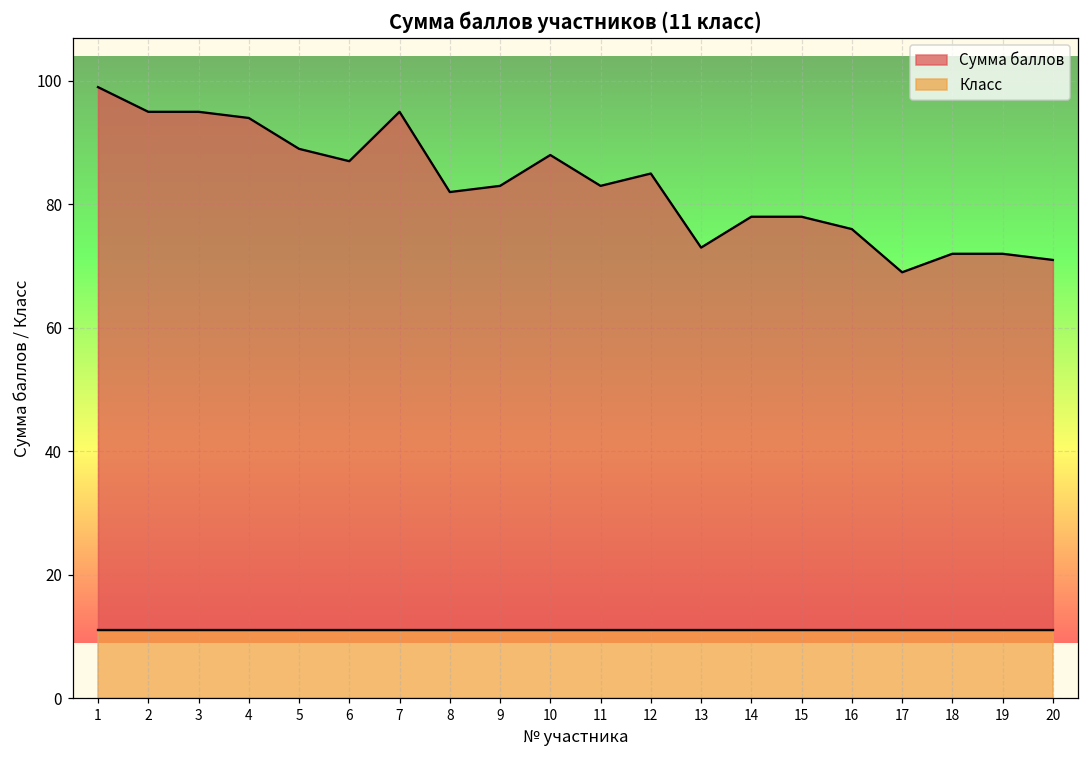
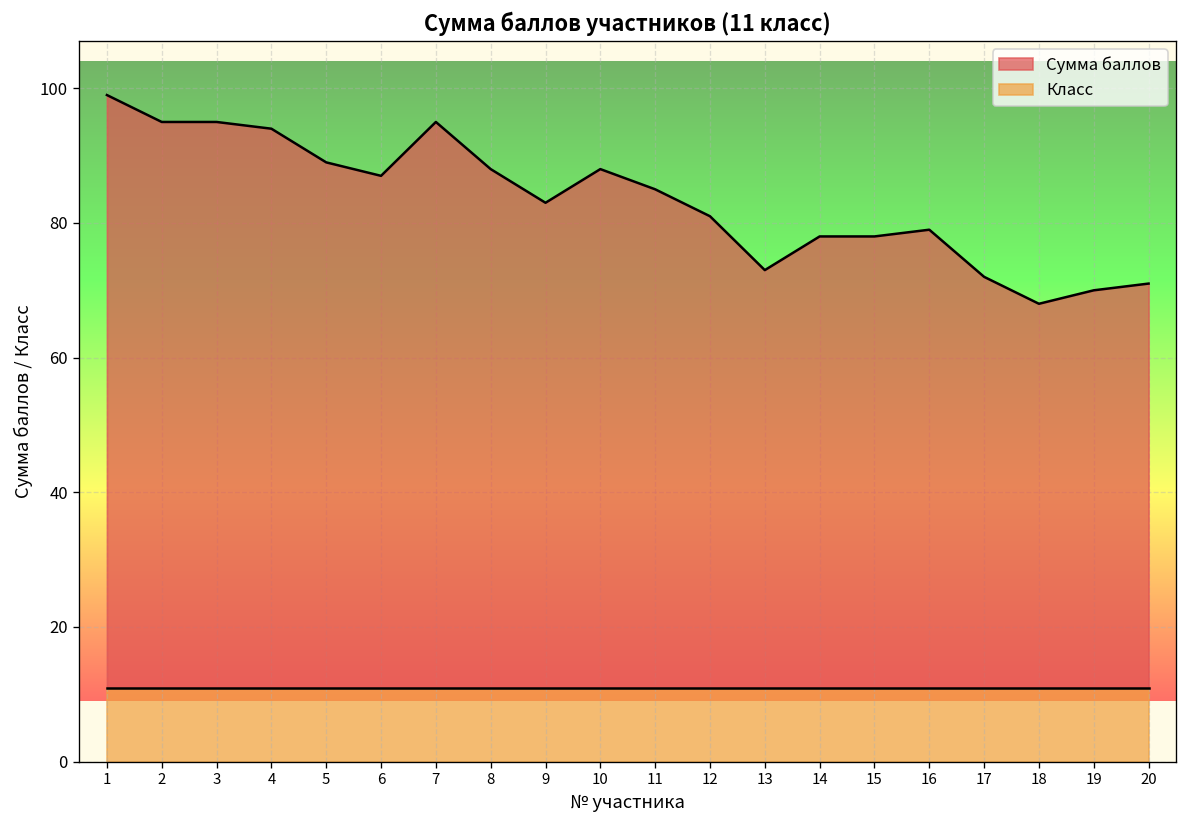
  {
    "Сумма баллов": {
      "1": 99,
      "2": 95,
      "3": 95,
      "4": 94,
      "5": 89,
      "6": 87,
      "7": 95,
-     "8": 82,
+     "8": 88,
      "9": 83,
      "10": 88,
-     "11": 83,
-     "12": 85,
+     "11": 85,
+     "12": 81,
      "13": 73,
      "14": 78,
      "15": 78,
-     "16": 76,
-     "17": 69,
-     "18": 72,
-     "19": 72,
+     "16": 79,
+     "17": 72,
+     "18": 68,
+     "19": 70,
      "20": 71
    },
    "Класс": {
      "1": 11,
      "2": 11,
      "3": 11,
      "4": 11,
      "5": 11,
      "6": 11,
      "7": 11,
      "8": 11,
      "9": 11,
      "10": 11,
      "11": 11,
      "12": 11,
      "13": 11,
      "14": 11,
      "15": 11,
      "16": 11,
      "17": 11,
      "18": 11,
      "19": 11,
      "20": 11
    }
  }
